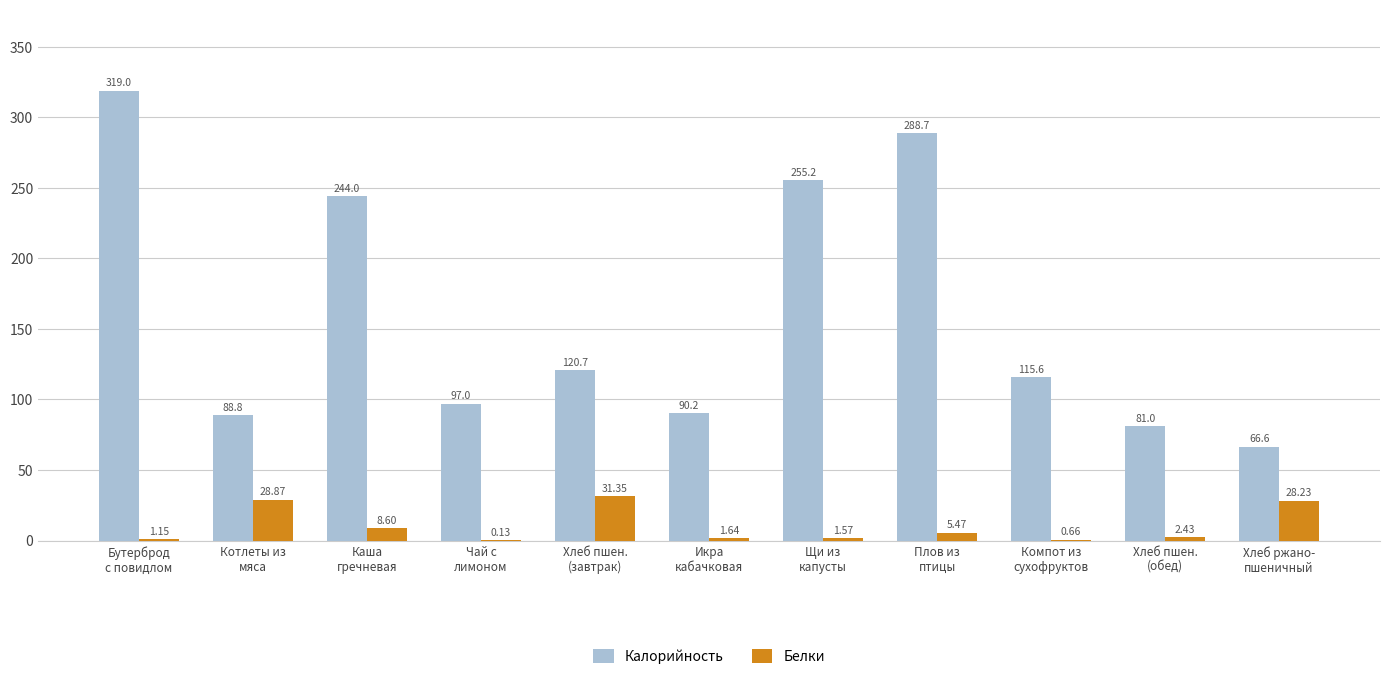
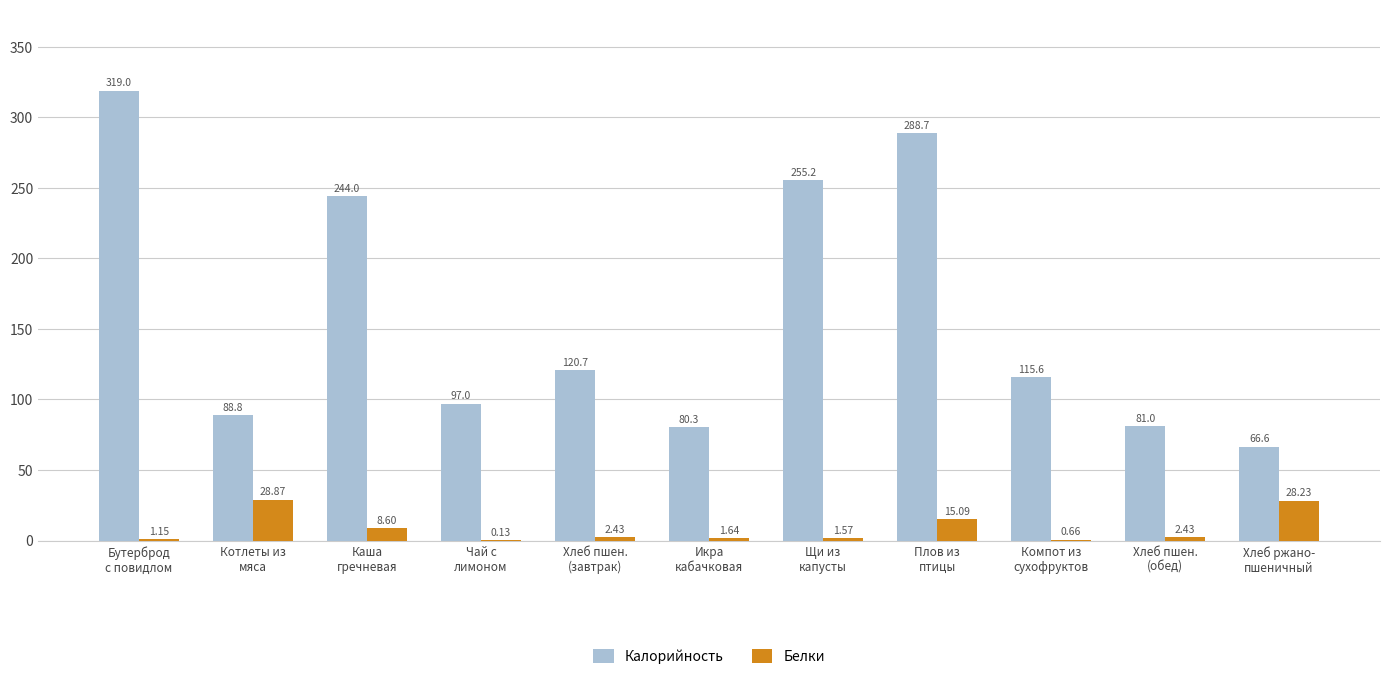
  {
    "Калорийность": {
      "Бутерброд с повидлом": 319.0,
      "Котлеты из мяса": 88.8,
      "Каша гречневая": 244.0,
      "Чай с лимоном": 97.0,
      "Хлеб пшен. (завтрак)": 120.7,
-     "Икра кабачковая": 90.2,
+     "Икра кабачковая": 80.3,
      "Щи из капусты": 255.2,
      "Плов из птицы": 288.7,
      "Компот из сухофруктов": 115.6,
      "Хлеб пшен. (обед)": 81.0,
      "Хлеб ржано- пшеничный": 66.6
    },
    "Белки": {
      "Бутерброд с повидлом": 1.15,
      "Котлеты из мяса": 28.87,
      "Каша гречневая": 8.60,
      "Чай с лимоном": 0.13,
-     "Хлеб пшен. (завтрак)": 31.35,
+     "Хлеб пшен. (завтрак)": 2.43,
      "Икра кабачковая": 1.64,
      "Щи из капусты": 1.57,
-     "Плов из птицы": 5.47,
+     "Плов из птицы": 15.09,
      "Компот из сухофруктов": 0.66,
      "Хлеб пшен. (обед)": 2.43,
      "Хлеб ржано- пшеничный": 28.23
    }
  }
